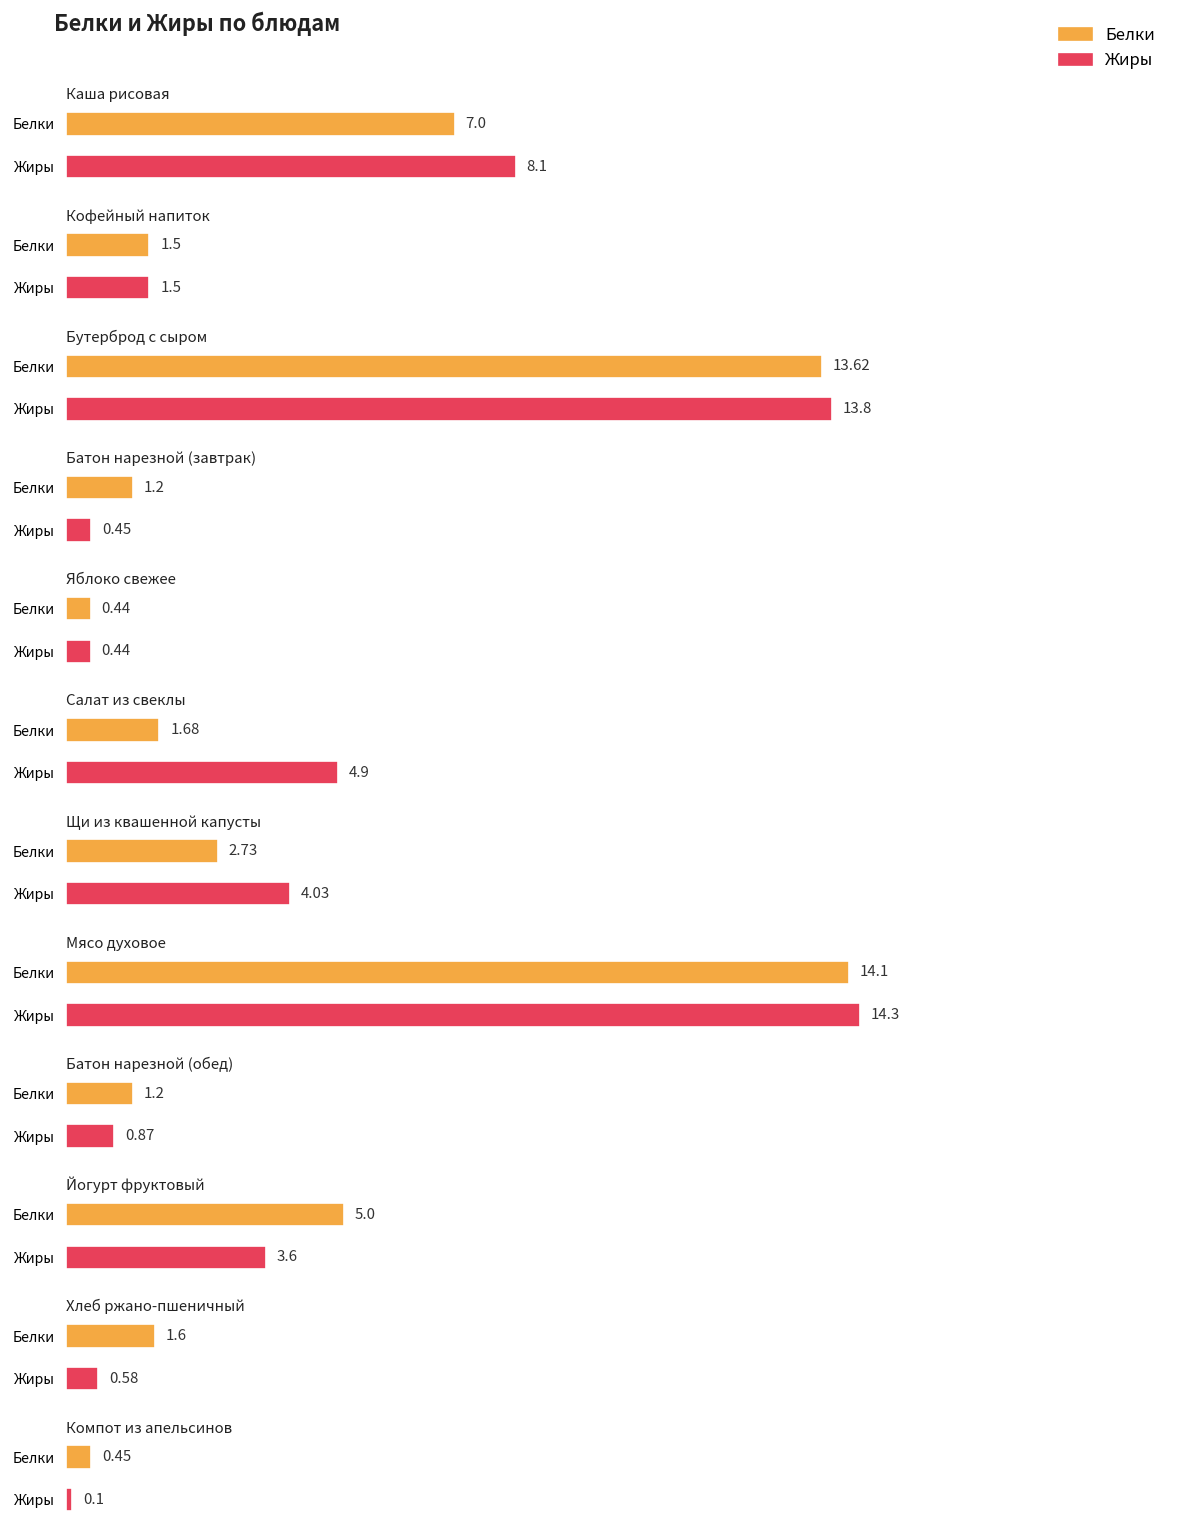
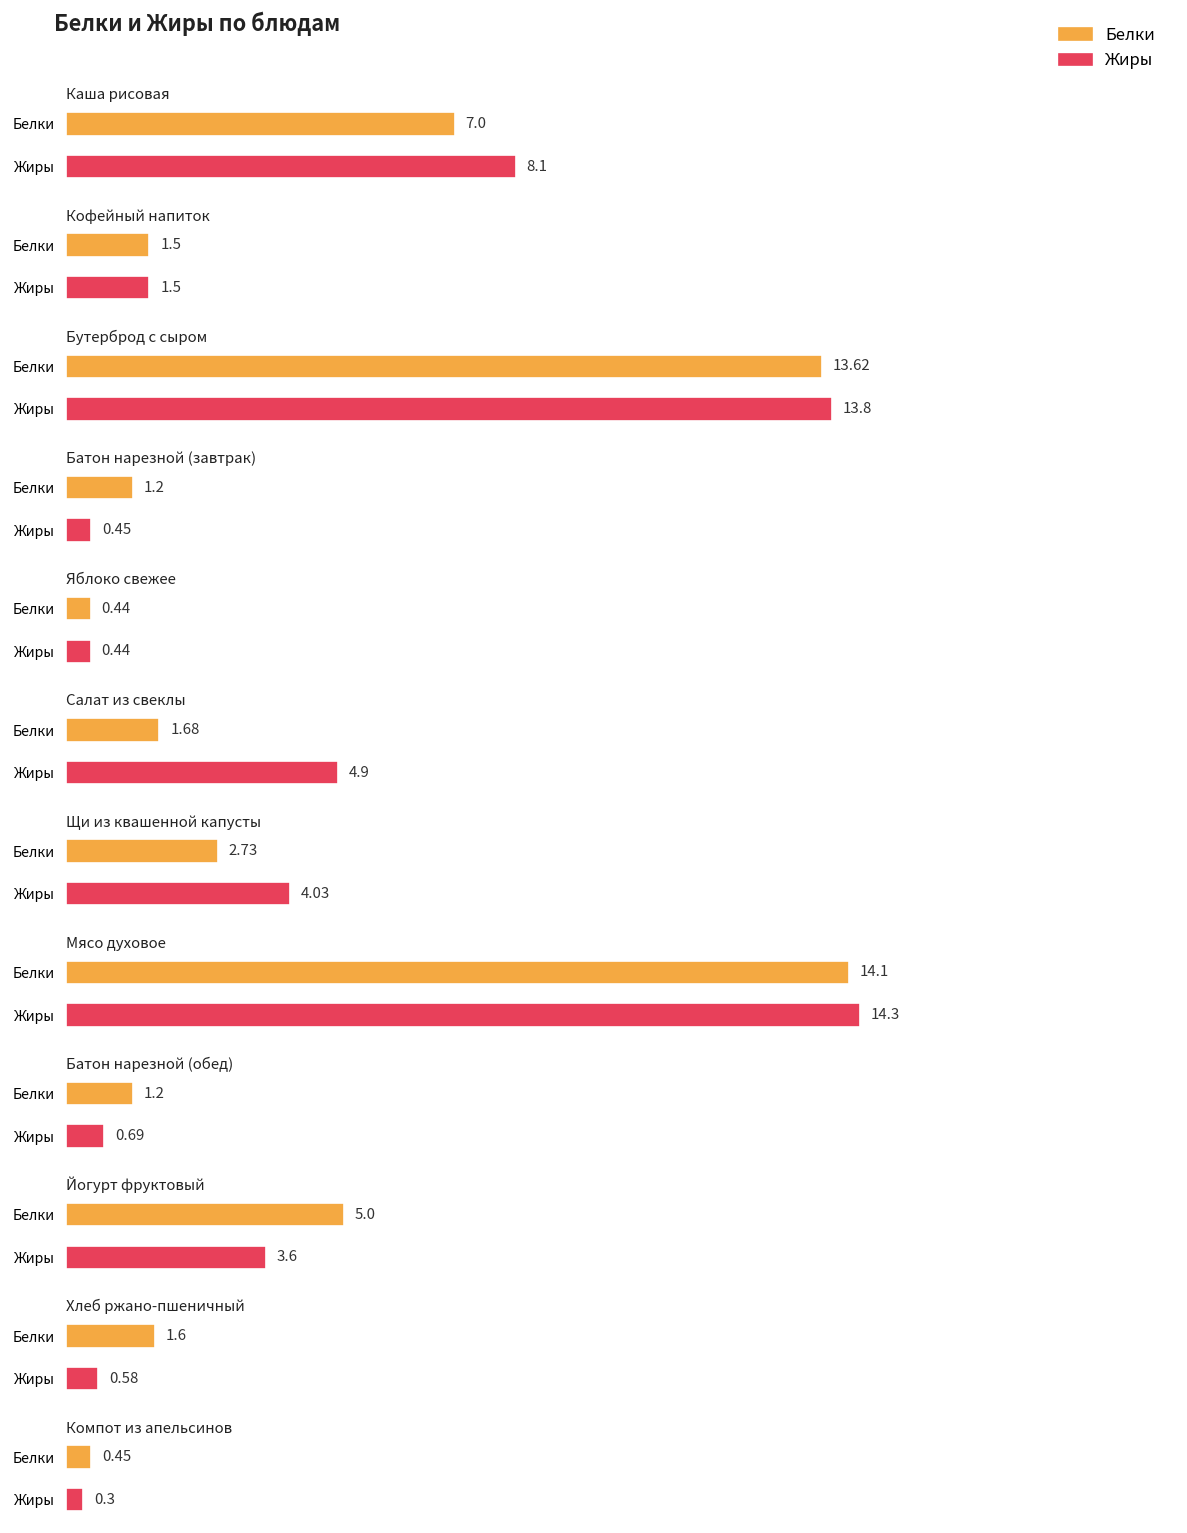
  {
    "Каша рисовая": {
      "Белки": 7.0,
      "Жиры": 8.1
    },
    "Кофейный напиток": {
      "Белки": 1.5,
      "Жиры": 1.5
    },
    "Бутерброд с сыром": {
      "Белки": 13.62,
      "Жиры": 13.8
    },
    "Батон нарезной (завтрак)": {
      "Белки": 1.2,
      "Жиры": 0.45
    },
    "Яблоко свежее": {
      "Белки": 0.44,
      "Жиры": 0.44
    },
    "Салат из свеклы": {
      "Белки": 1.68,
      "Жиры": 4.9
    },
    "Щи из квашенной капусты": {
      "Белки": 2.73,
      "Жиры": 4.03
    },
    "Мясо духовое": {
      "Белки": 14.1,
      "Жиры": 14.3
    },
    "Батон нарезной (обед)": {
      "Белки": 1.2,
-     "Жиры": 0.87
+     "Жиры": 0.69
    },
    "Йогурт фруктовый": {
      "Белки": 5.0,
      "Жиры": 3.6
    },
    "Хлеб ржано-пшеничный": {
      "Белки": 1.6,
      "Жиры": 0.58
    },
    "Компот из апельсинов": {
      "Белки": 0.45,
-     "Жиры": 0.1
+     "Жиры": 0.3
    }
  }
